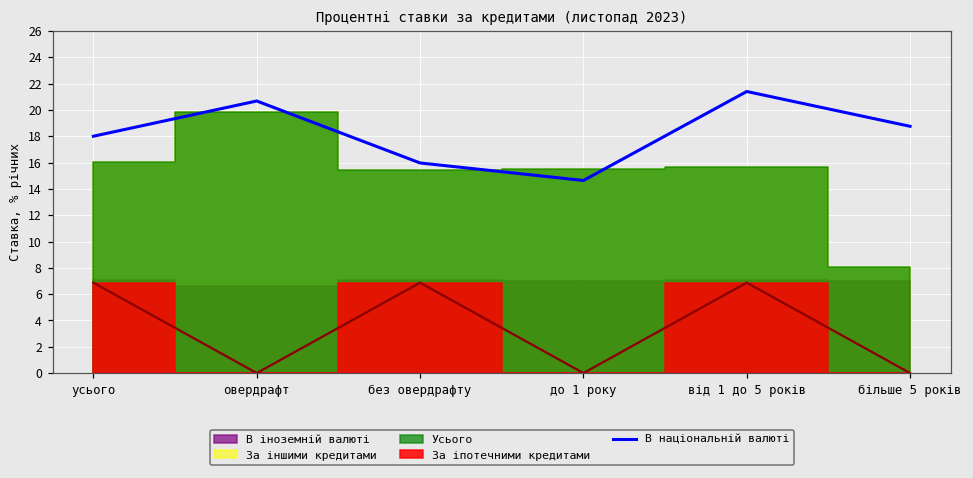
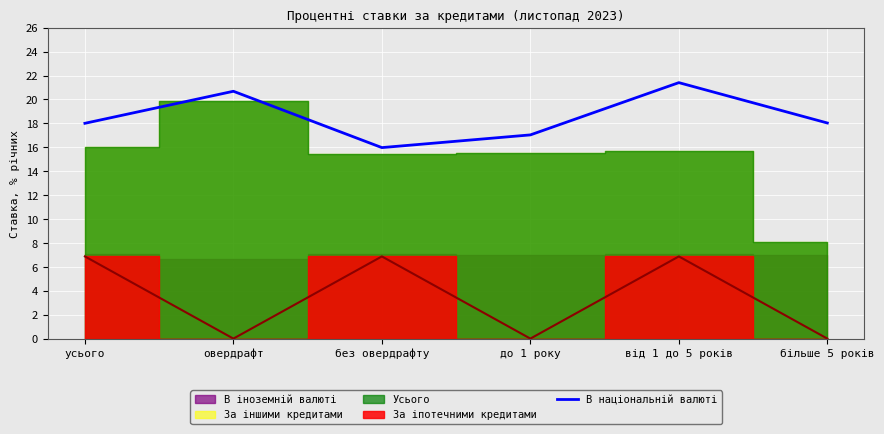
  {
    "В національній валюті": {
      "усього": 18.0,
      "овердрафт": 20.7,
      "без овердрафту": 16.0,
-     "до 1 року": 14.6,
+     "до 1 року": 17.0,
      "від 1 до 5 років": 21.4,
-     "більше 5 років": 18.8
+     "більше 5 років": 18.0
    }
  }
